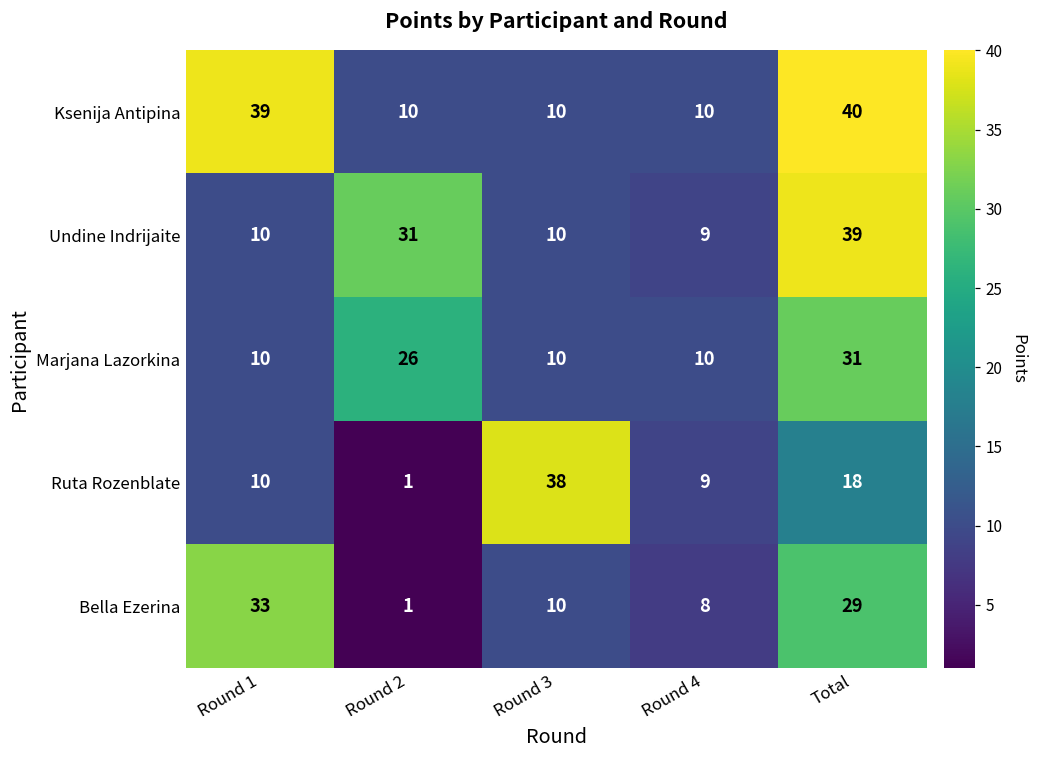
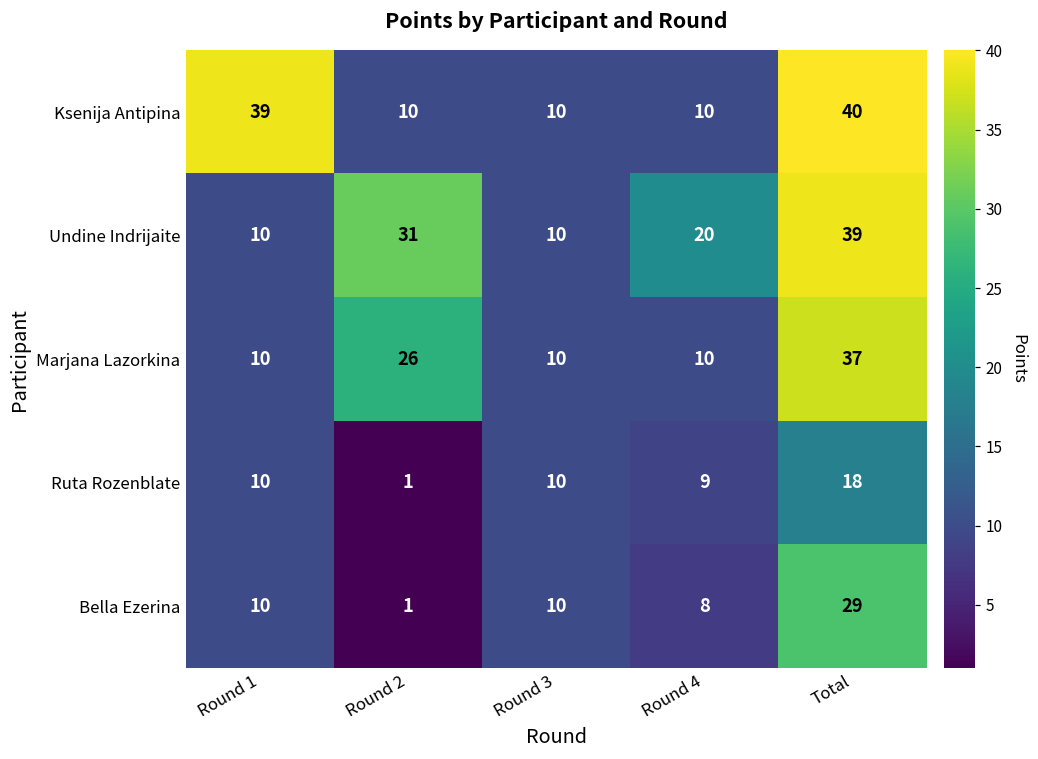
  {
    "Ksenija Antipina": {
      "Round 1": 39,
      "Round 2": 10,
      "Round 3": 10,
      "Round 4": 10,
      "Total": 40
    },
    "Undine Indrijaite": {
      "Round 1": 10,
      "Round 2": 31,
      "Round 3": 10,
-     "Round 4": 9,
+     "Round 4": 20,
      "Total": 39
    },
    "Marjana Lazorkina": {
      "Round 1": 10,
      "Round 2": 26,
      "Round 3": 10,
      "Round 4": 10,
-     "Total": 31
+     "Total": 37
    },
    "Ruta Rozenblate": {
      "Round 1": 10,
      "Round 2": 1,
-     "Round 3": 38,
+     "Round 3": 10,
      "Round 4": 9,
      "Total": 18
    },
    "Bella Ezerina": {
-     "Round 1": 33,
+     "Round 1": 10,
      "Round 2": 1,
      "Round 3": 10,
      "Round 4": 8,
      "Total": 29
    }
  }
